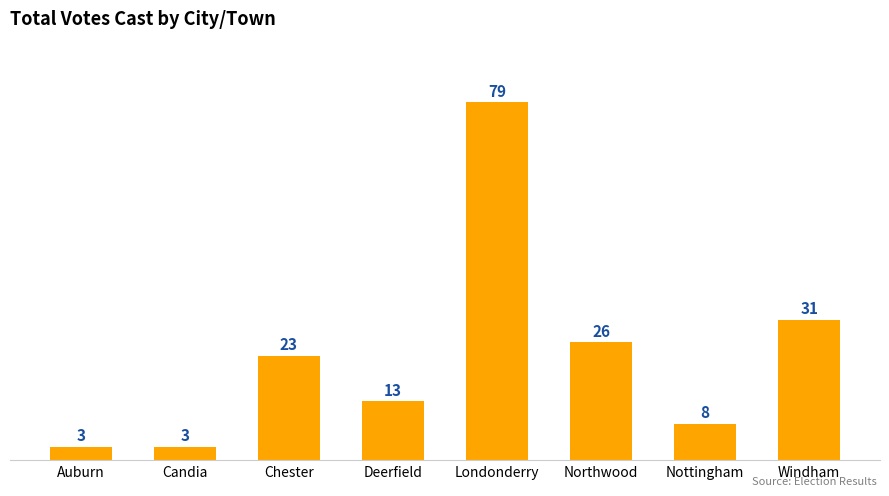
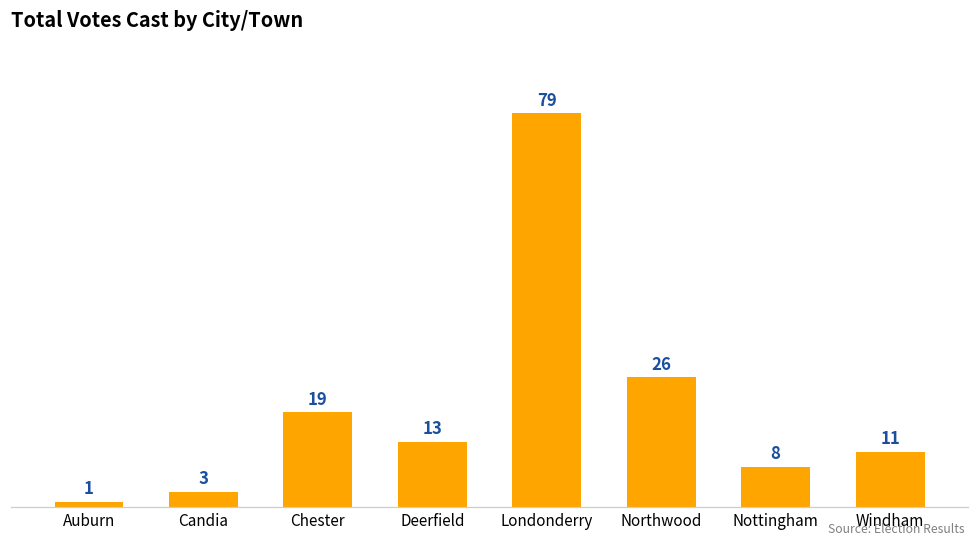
  {
-   "Auburn": 3,
+   "Auburn": 1,
    "Candia": 3,
-   "Chester": 23,
+   "Chester": 19,
    "Deerfield": 13,
    "Londonderry": 79,
    "Northwood": 26,
    "Nottingham": 8,
-   "Windham": 31
+   "Windham": 11
  }
